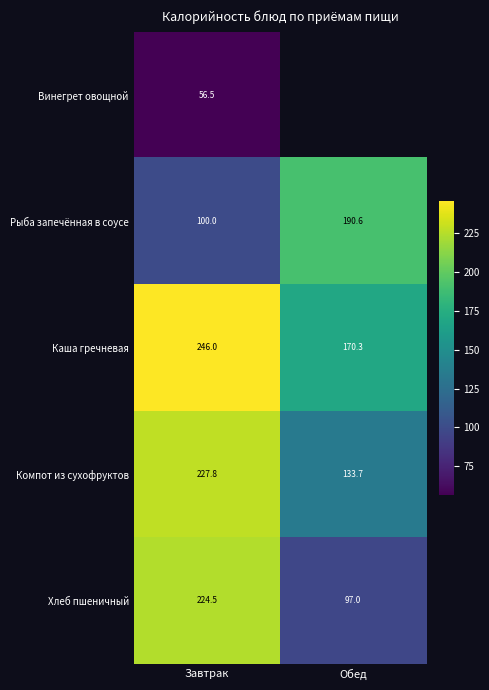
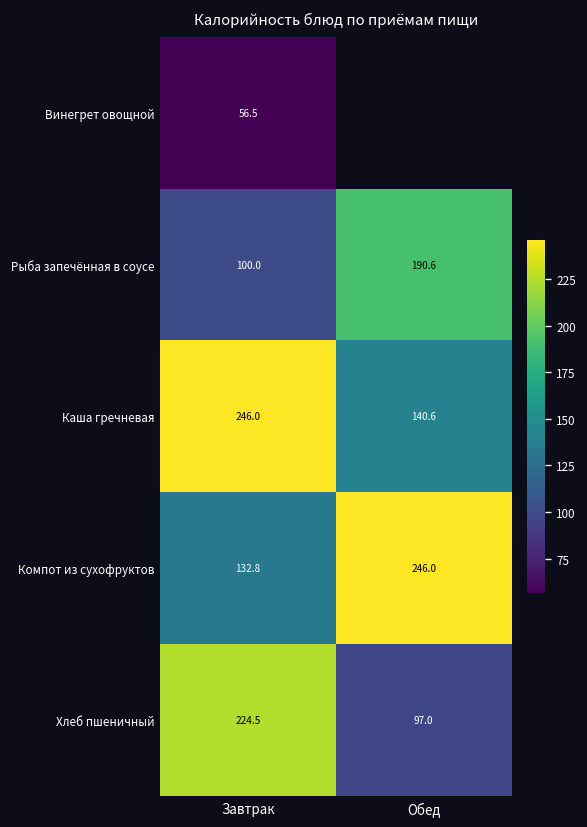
  {
    "Винегрет овощной": {
      "Завтрак": 56.5
    },
    "Рыба запечённая в соусе": {
      "Завтрак": 100.0,
      "Обед": 190.6
    },
    "Каша гречневая": {
      "Завтрак": 246.0,
-     "Обед": 170.3
+     "Обед": 140.6
    },
    "Компот из сухофруктов": {
-     "Завтрак": 227.8,
-     "Обед": 133.7
+     "Завтрак": 132.8,
+     "Обед": 246.0
    },
    "Хлеб пшеничный": {
      "Завтрак": 224.5,
      "Обед": 97.0
    }
  }
